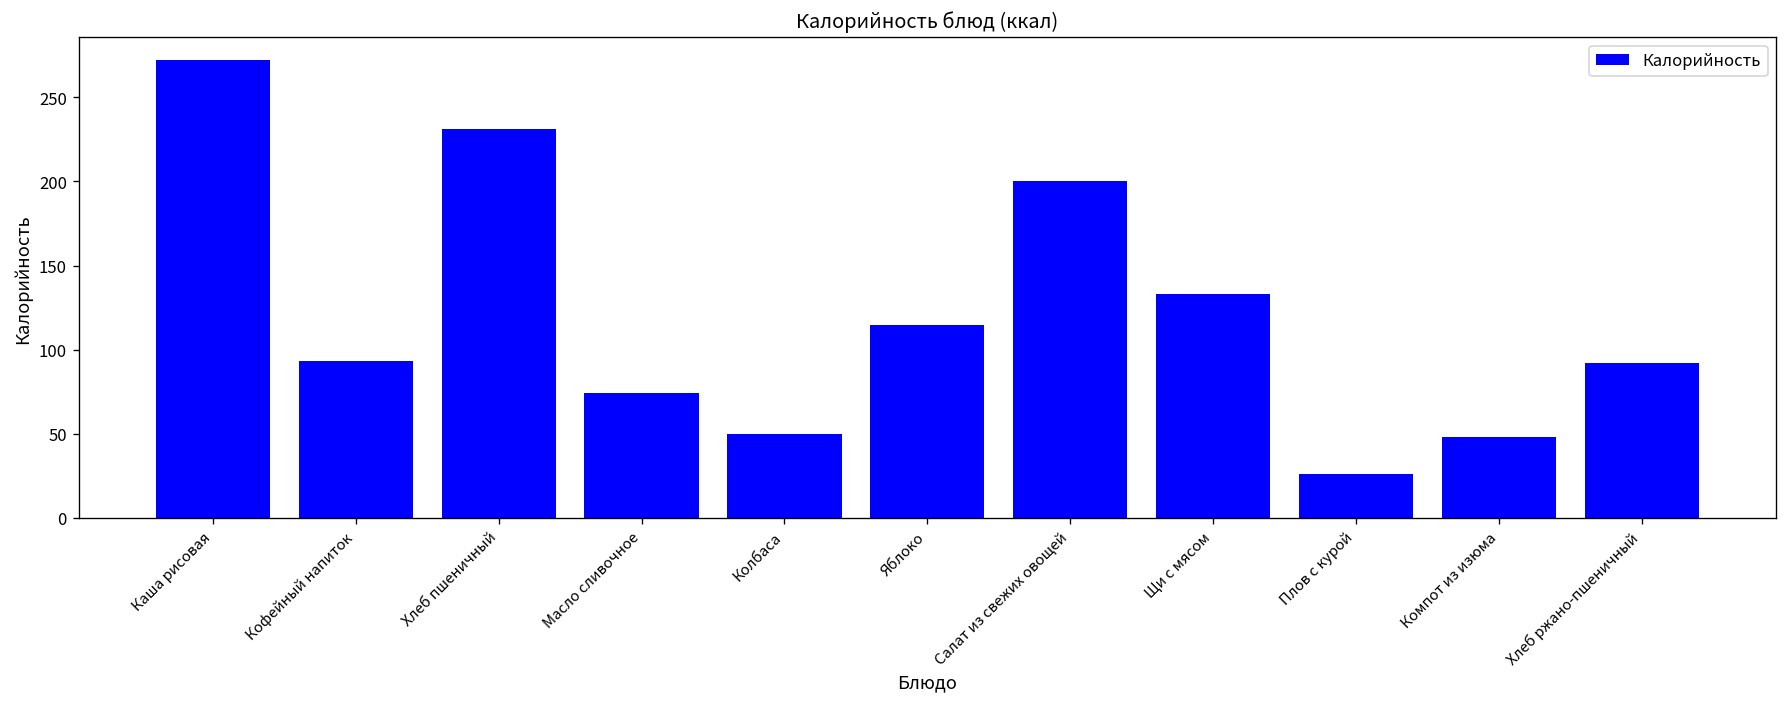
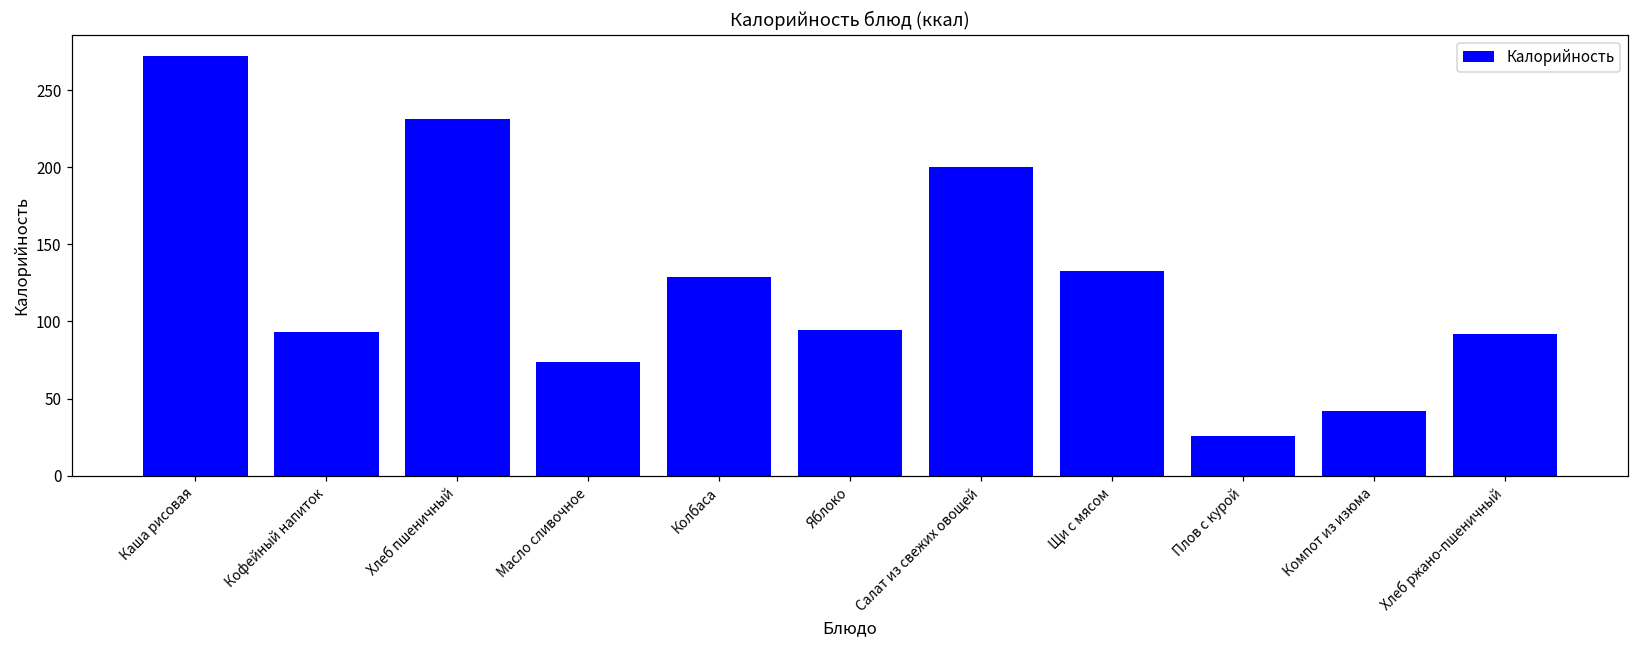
  {
    "Каша рисовая": 272,
    "Кофейный напиток": 93,
    "Хлеб пшеничный": 231,
    "Масло сливочное": 74,
-   "Колбаса": 50,
-   "Яблоко": 115,
+   "Колбаса": 129,
+   "Яблоко": 95,
    "Салат из свежих овощей": 200,
    "Щи с мясом": 133,
    "Плов с курой": 26,
-   "Компот из изюма": 48,
+   "Компот из изюма": 42,
    "Хлеб ржано-пшеничный": 92
  }
